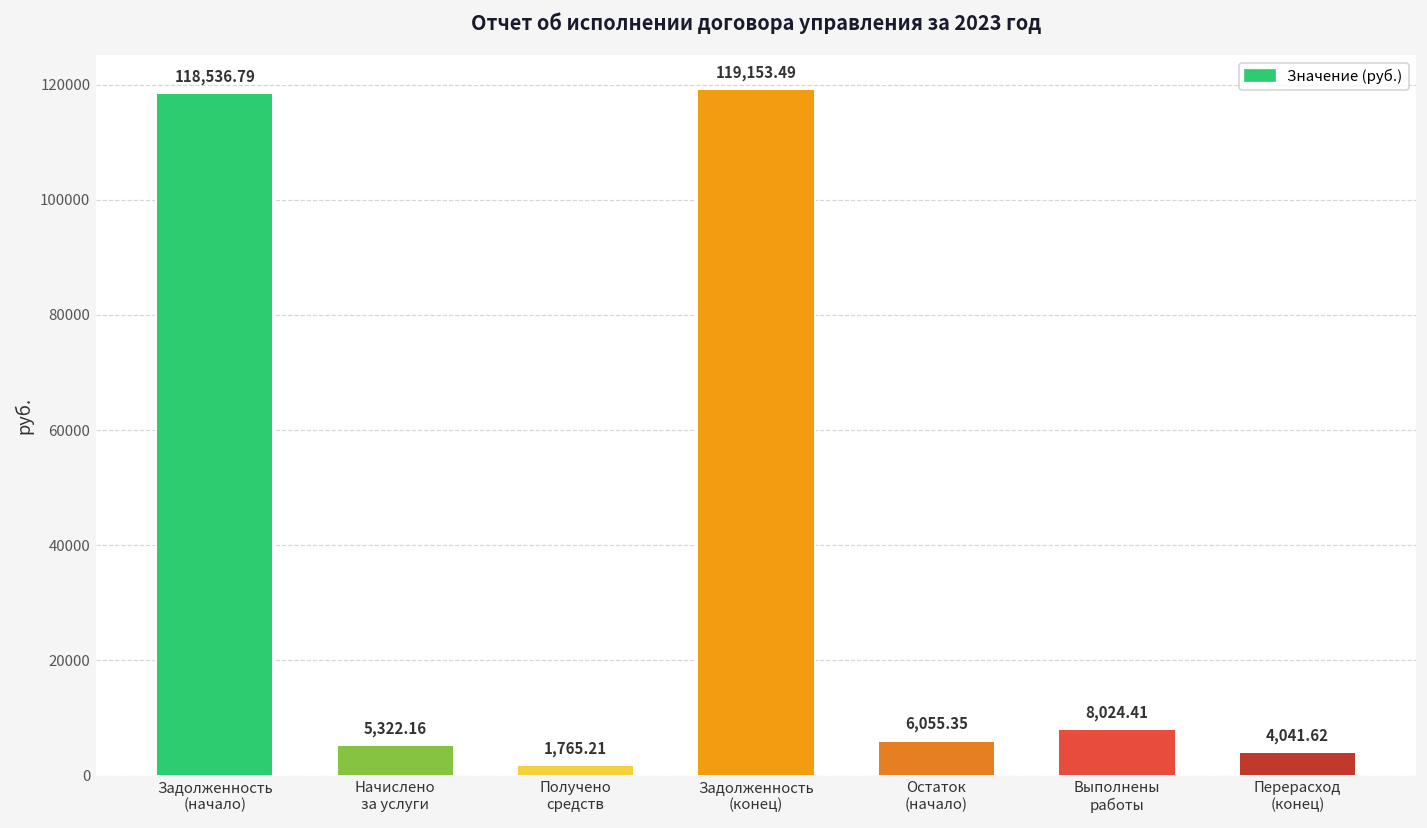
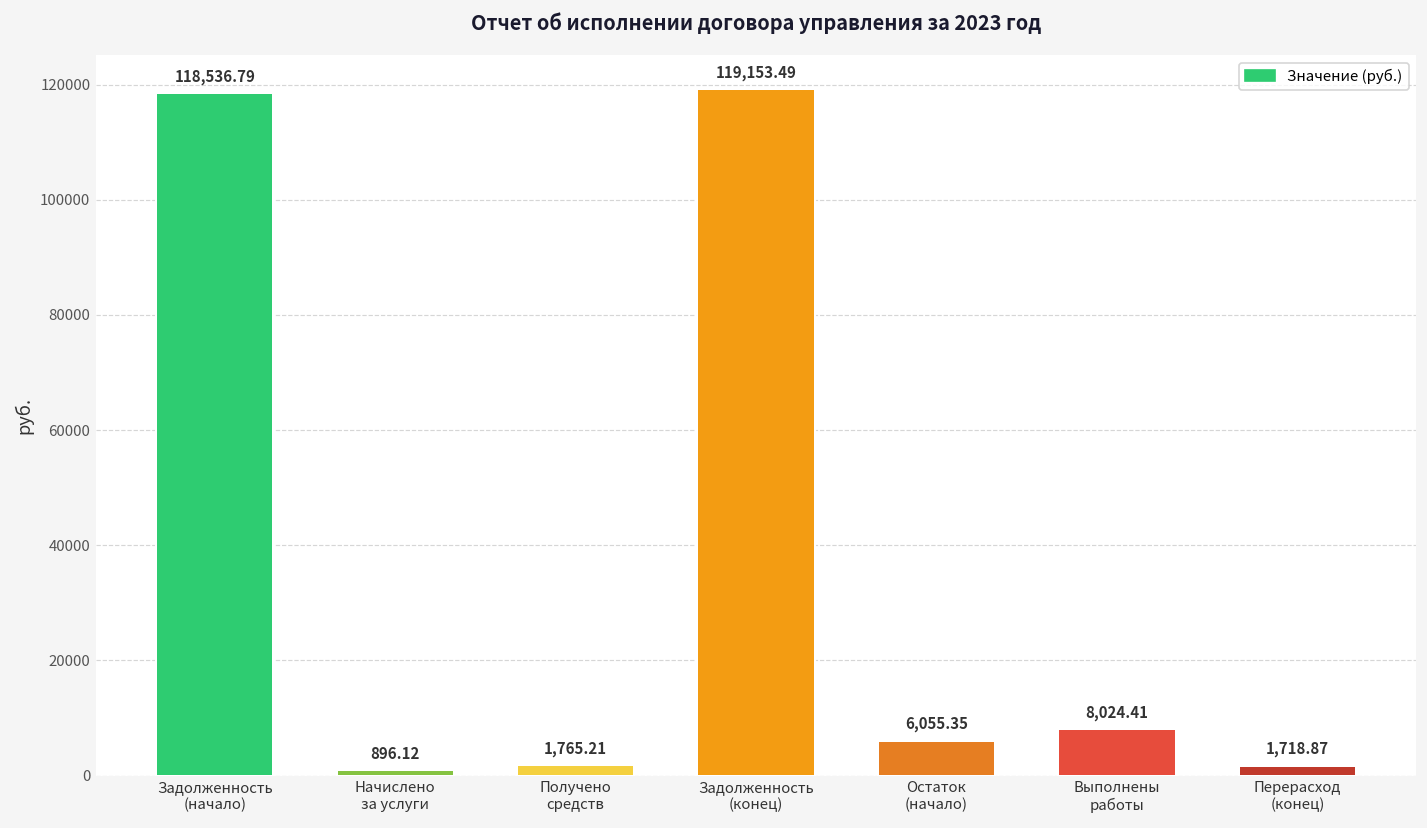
  {
    "Задолженность (начало)": "118,536.79",
-   "Начислено за услуги": "5,322.16",
+   "Начислено за услуги": "896.12",
    "Получено средств": "1,765.21",
    "Задолженность (конец)": "119,153.49",
    "Остаток (начало)": "6,055.35",
    "Выполнены работы": "8,024.41",
-   "Перерасход (конец)": "4,041.62"
+   "Перерасход (конец)": "1,718.87"
  }
